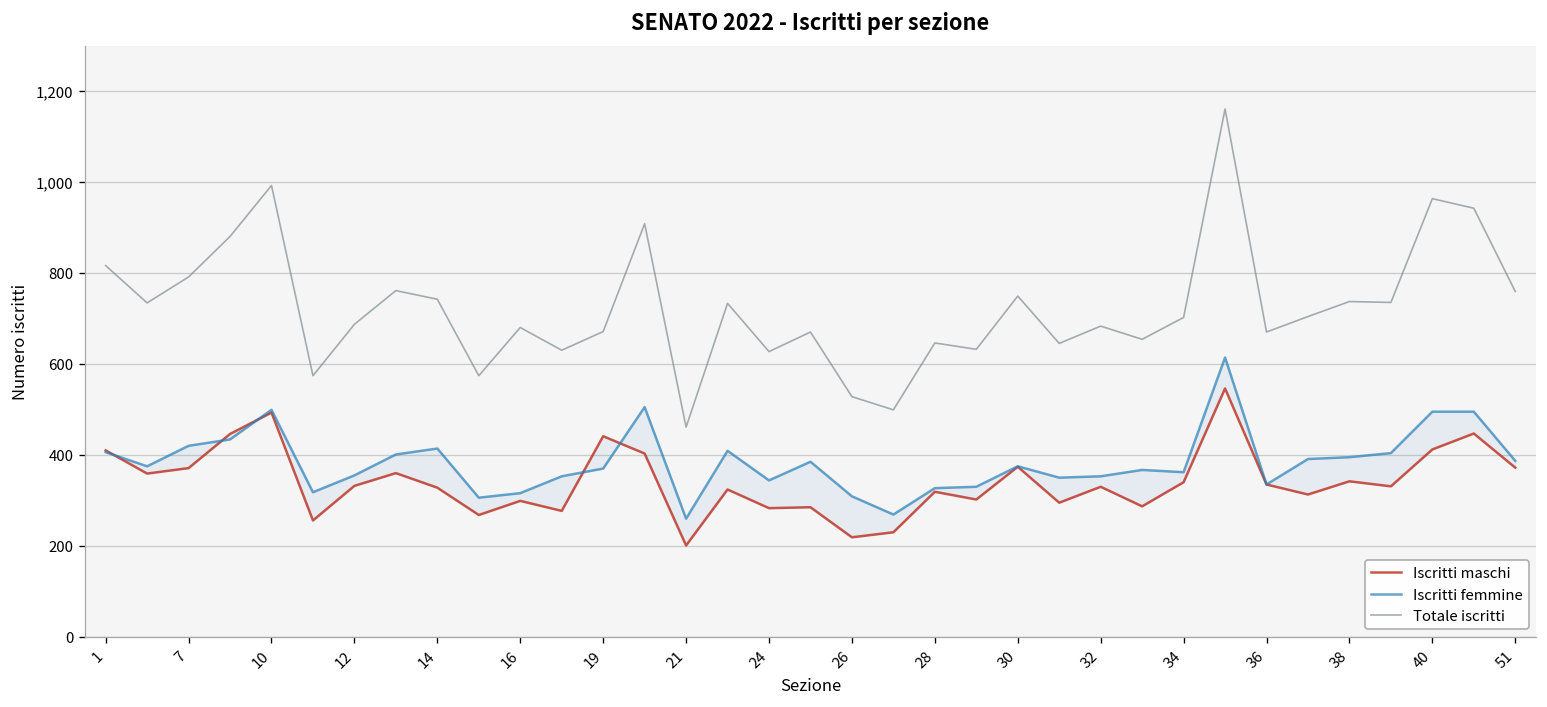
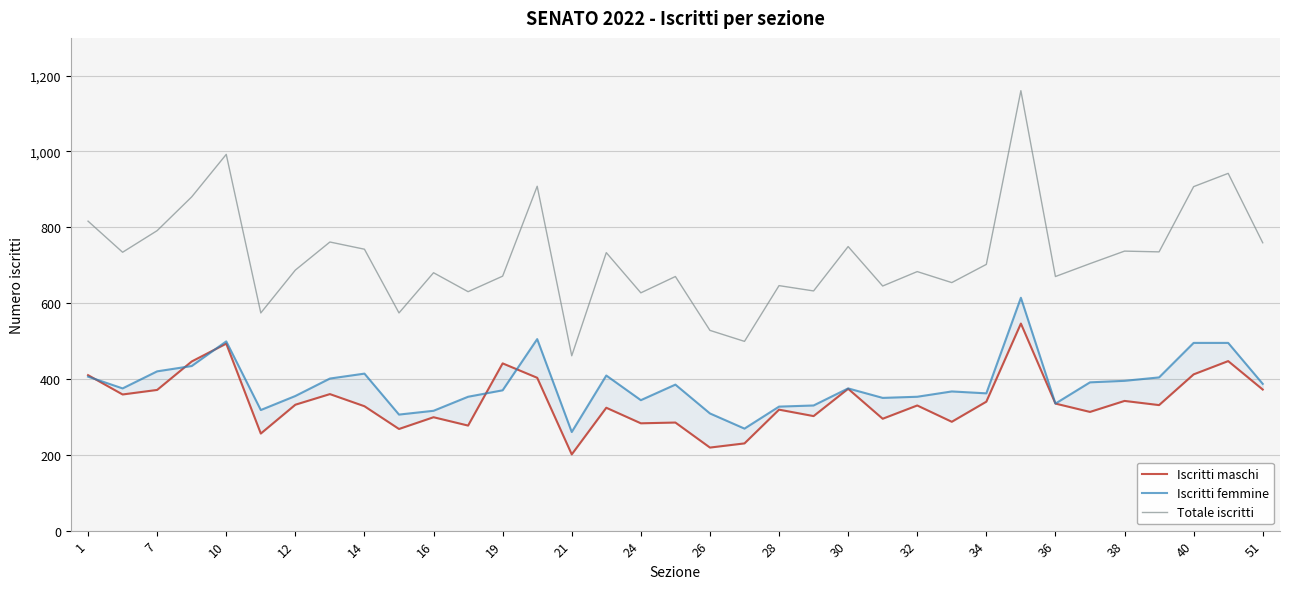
  {
    "Iscritti maschi": {
      "7": 370,
      "12": 330,
      "14": 330,
      "16": 300,
      "21": 200,
      "24": 280,
      "26": 220,
      "28": 320,
      "32": 330,
      "34": 340,
      "38": 340,
      "40": 410,
      "51": 370
    },
    "Totale iscritti": {
      "1": 820,
      "7": 790,
      "10": 990,
      "12": 690,
      "14": 740,
      "16": 680,
      "19": 670,
      "21": 460,
      "24": 630,
      "26": 530,
      "28": 650,
      "30": 750,
      "32": 680,
      "34": 700,
      "36": 670,
      "38": 740,
-     "40": 960,
+     "40": 910,
      "51": 760
    }
  }
